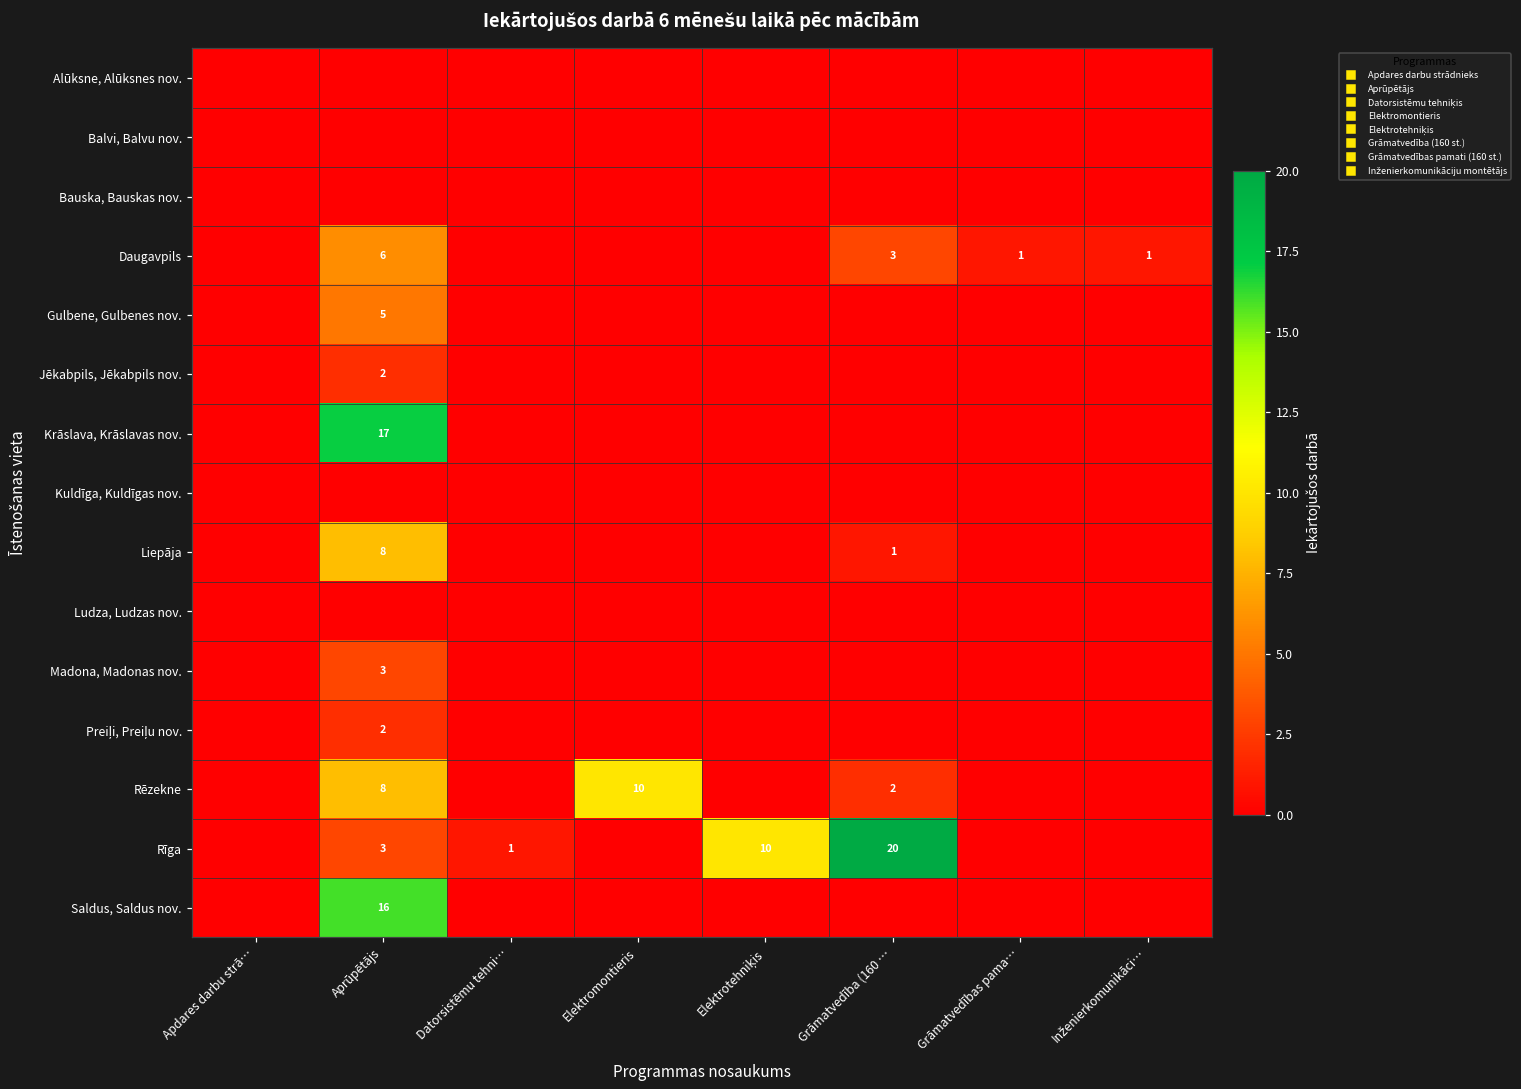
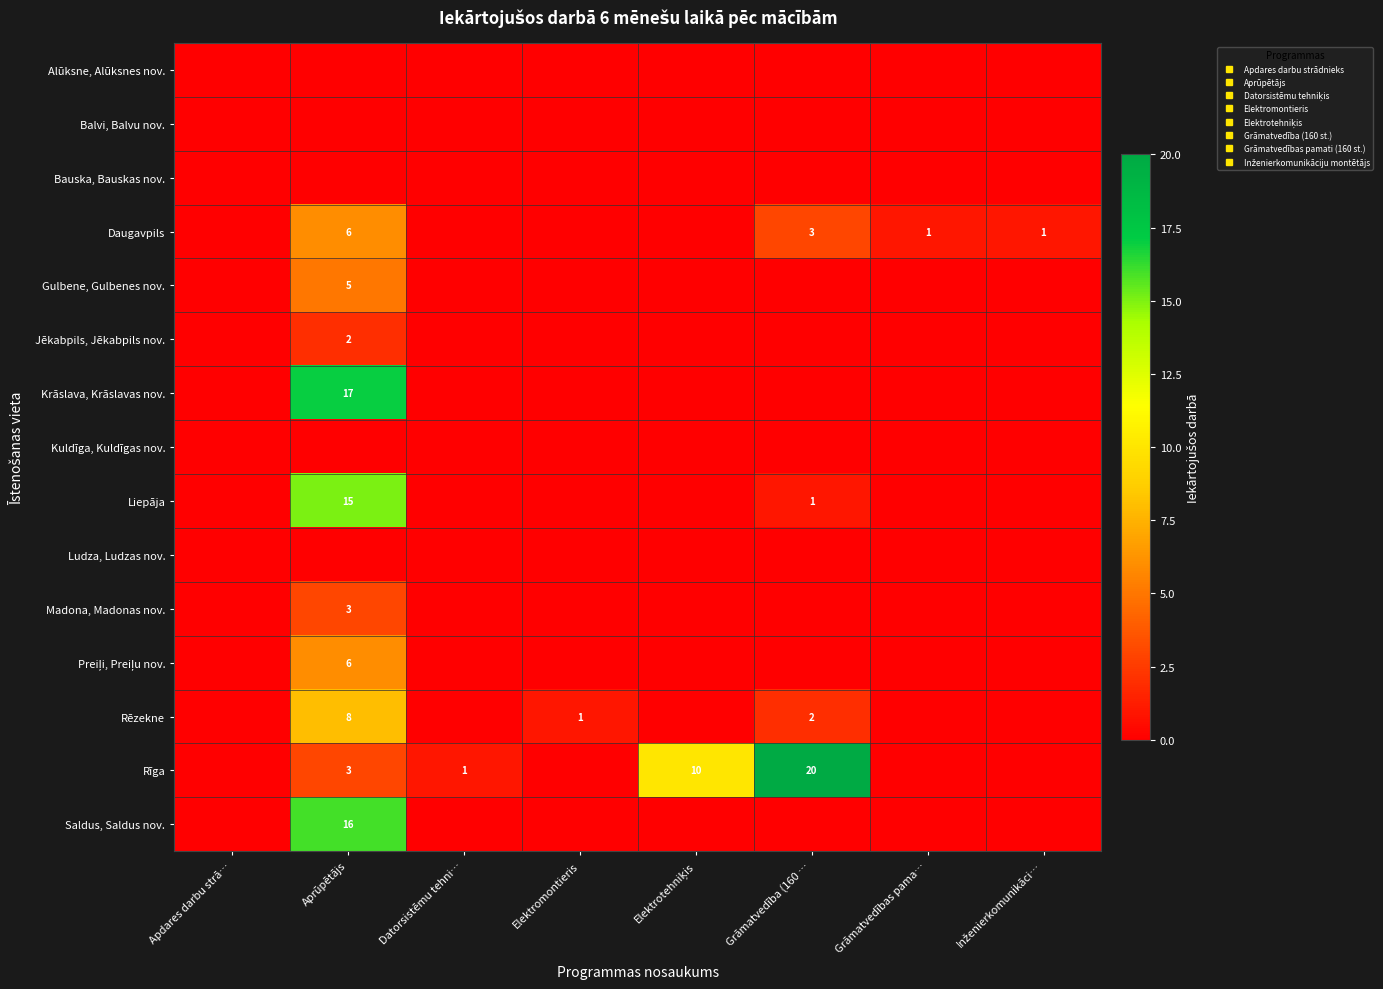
  {
    "Daugavpils": {
      "Aprūpētājs": 6,
      "Grāmatvedība (160 …": 3,
      "Grāmatvedības pama…": 1,
      "Inženierkomunikāci…": 1
    },
    "Gulbene, Gulbenes nov.": {
      "Aprūpētājs": 5
    },
    "Jēkabpils, Jēkabpils nov.": {
      "Aprūpētājs": 2
    },
    "Krāslava, Krāslavas nov.": {
      "Aprūpētājs": 17
    },
    "Liepāja": {
-     "Aprūpētājs": 8,
+     "Aprūpētājs": 15,
      "Grāmatvedība (160 …": 1
    },
    "Madona, Madonas nov.": {
      "Aprūpētājs": 3
    },
    "Preiļi, Preiļu nov.": {
-     "Aprūpētājs": 2
+     "Aprūpētājs": 6
    },
    "Rēzekne": {
      "Aprūpētājs": 8,
-     "Elektromontieris": 10,
+     "Elektromontieris": 1,
      "Grāmatvedība (160 …": 2
    },
    "Rīga": {
      "Aprūpētājs": 3,
      "Datorsistēmu tehni…": 1,
      "Elektrotehniķis": 10,
      "Grāmatvedība (160 …": 20
    },
    "Saldus, Saldus nov.": {
      "Aprūpētājs": 16
    }
  }
